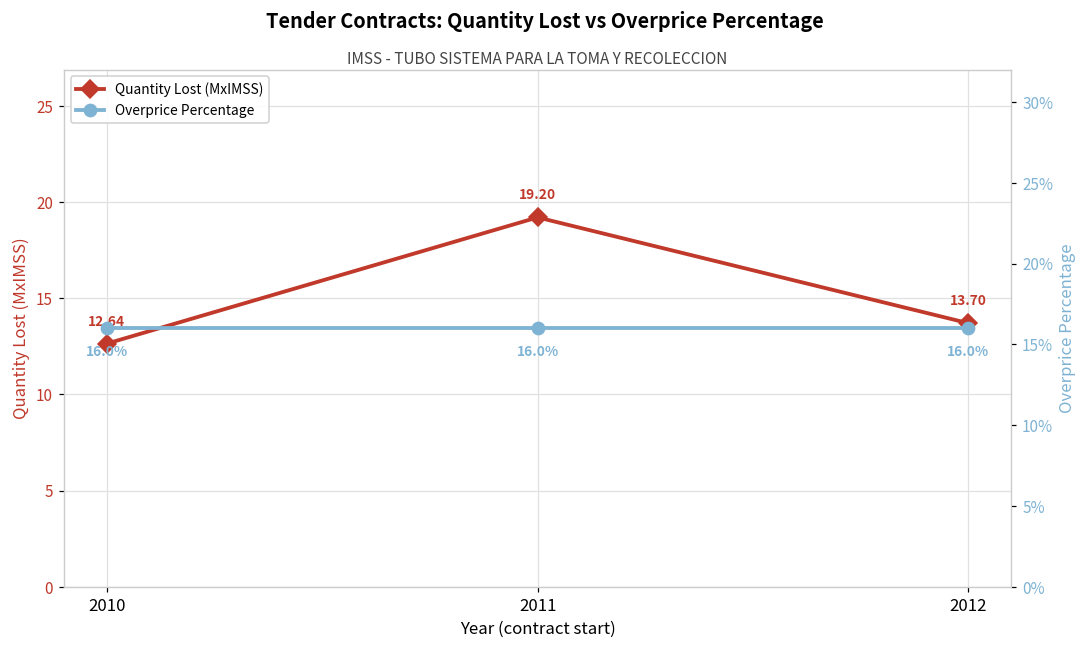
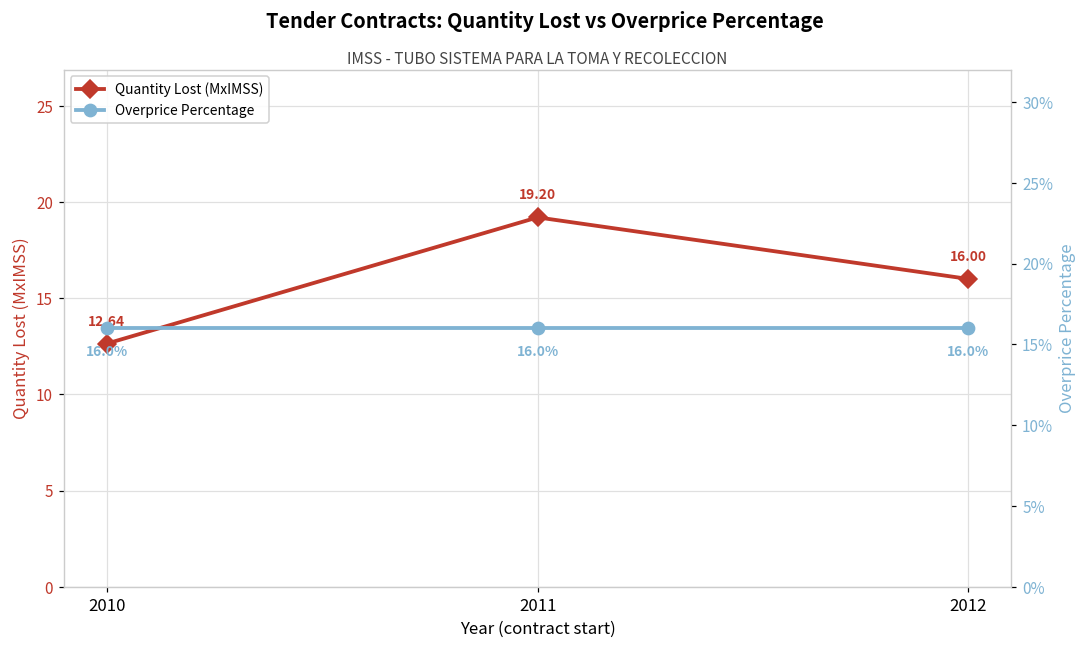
  {
    "Quantity Lost (MxIMSS)": {
      "2011": "19.20",
-     "2012": "13.70"
+     "2012": "16.00"
    },
    "Overprice Percentage": {
      "2011": "16.0%",
      "2012": "16.0%"
    }
  }
